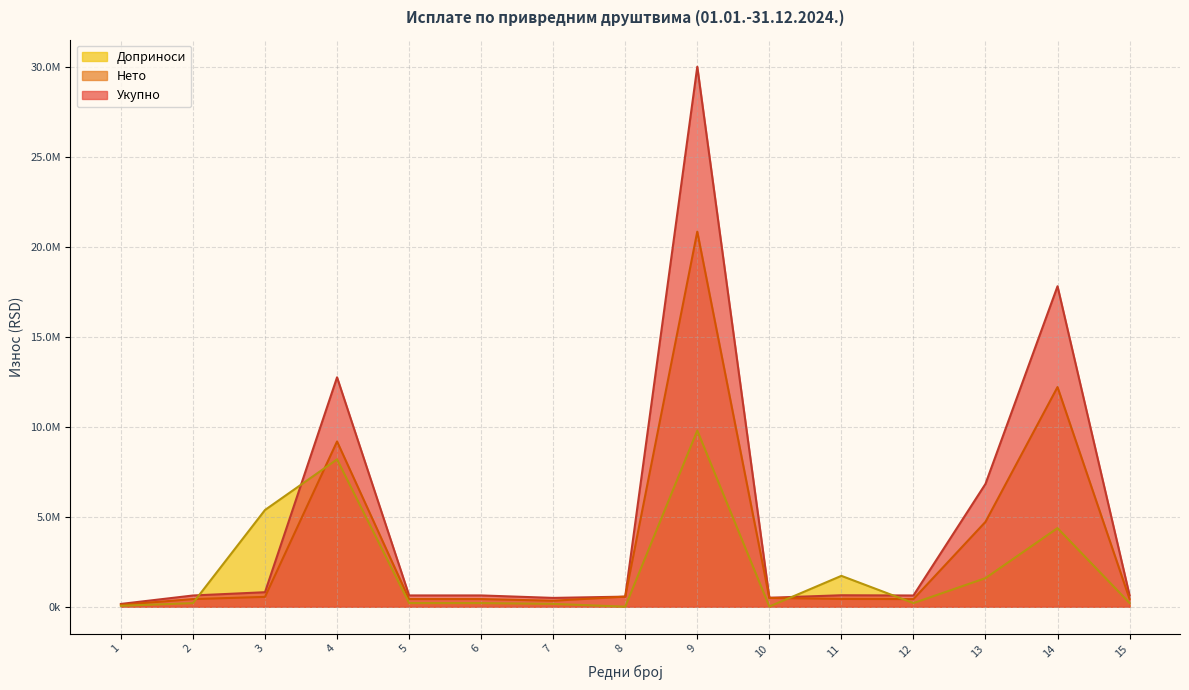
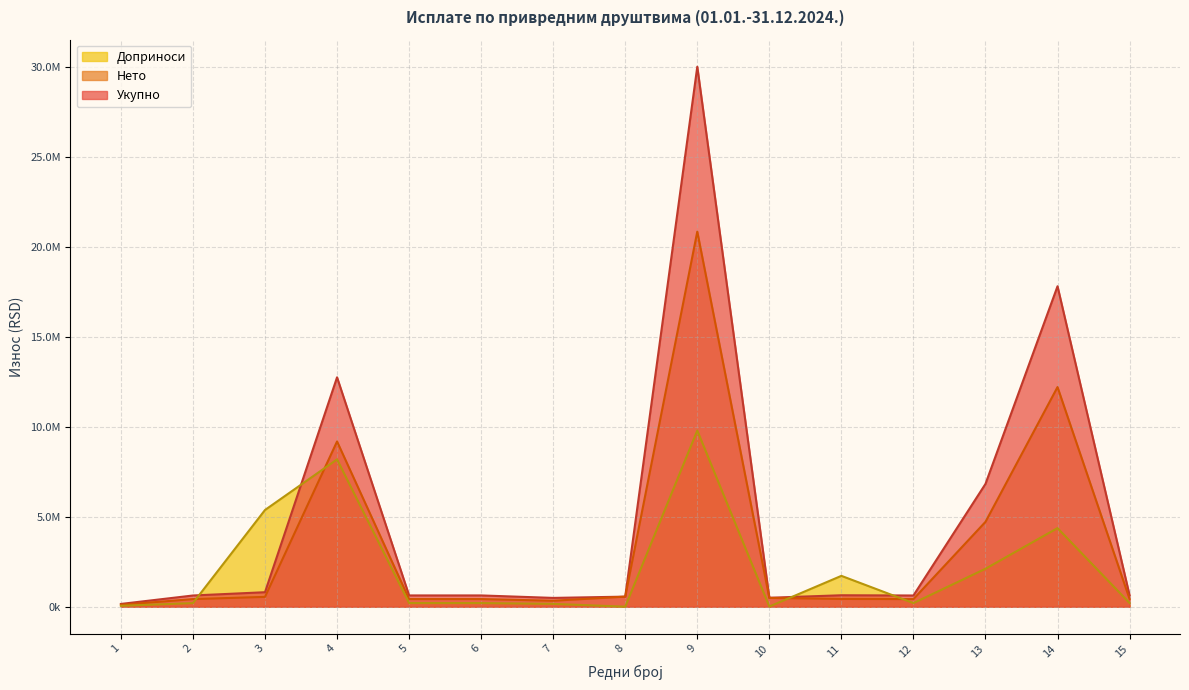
  {
    "Доприноси": {
      "2": 200000,
      "3": 5400000,
      "4": 8200000,
      "5": 200000,
      "6": 200000,
      "7": 200000,
      "8": 0,
      "9": 9800000,
      "10": 0,
      "11": 1700000,
      "12": 200000,
-     "13": 1600000,
+     "13": 2100000,
      "14": 4400000,
      "15": 200000
    }
  }
